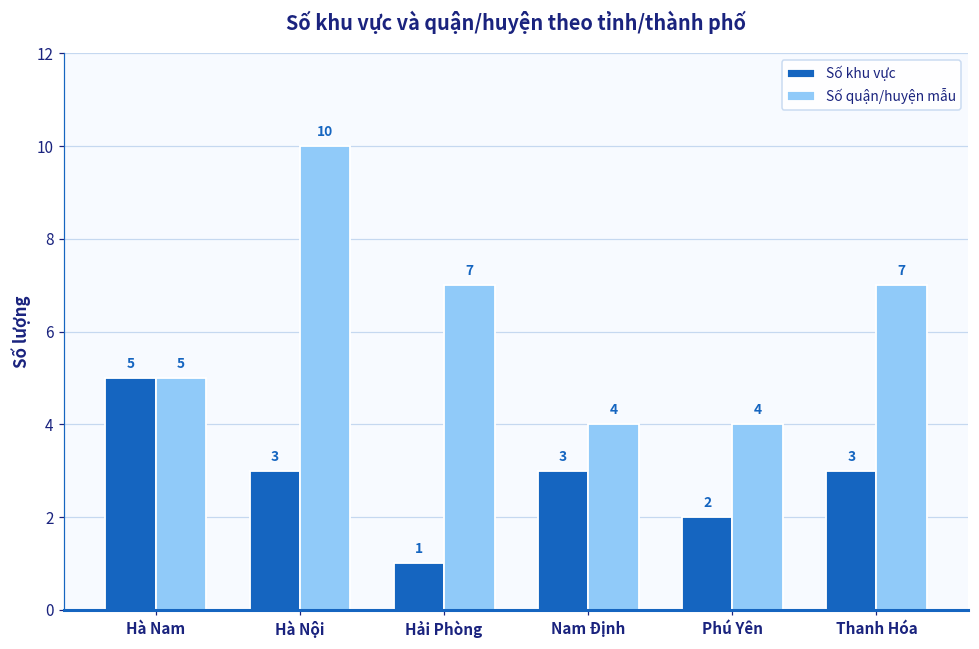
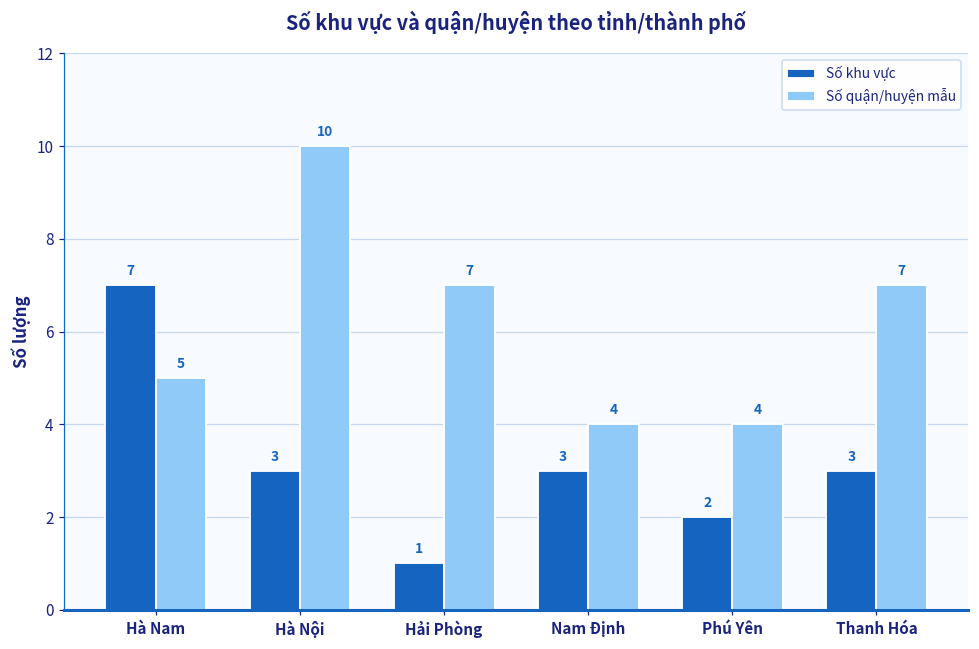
  {
    "Số khu vực": {
-     "Hà Nam": 5,
+     "Hà Nam": 7,
      "Hà Nội": 3,
      "Hải Phòng": 1,
      "Nam Định": 3,
      "Phú Yên": 2,
      "Thanh Hóa": 3
    },
    "Số quận/huyện mẫu": {
      "Hà Nam": 5,
      "Hà Nội": 10,
      "Hải Phòng": 7,
      "Nam Định": 4,
      "Phú Yên": 4,
      "Thanh Hóa": 7
    }
  }
